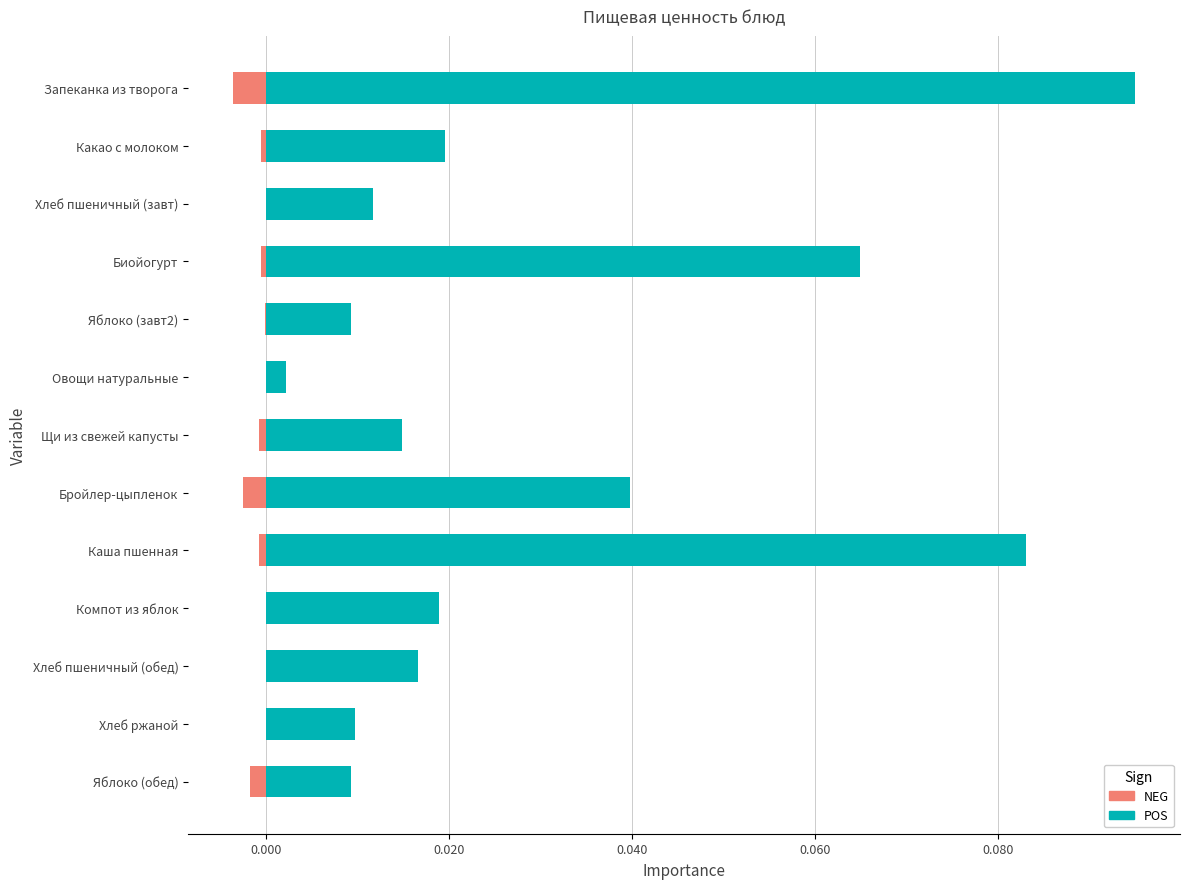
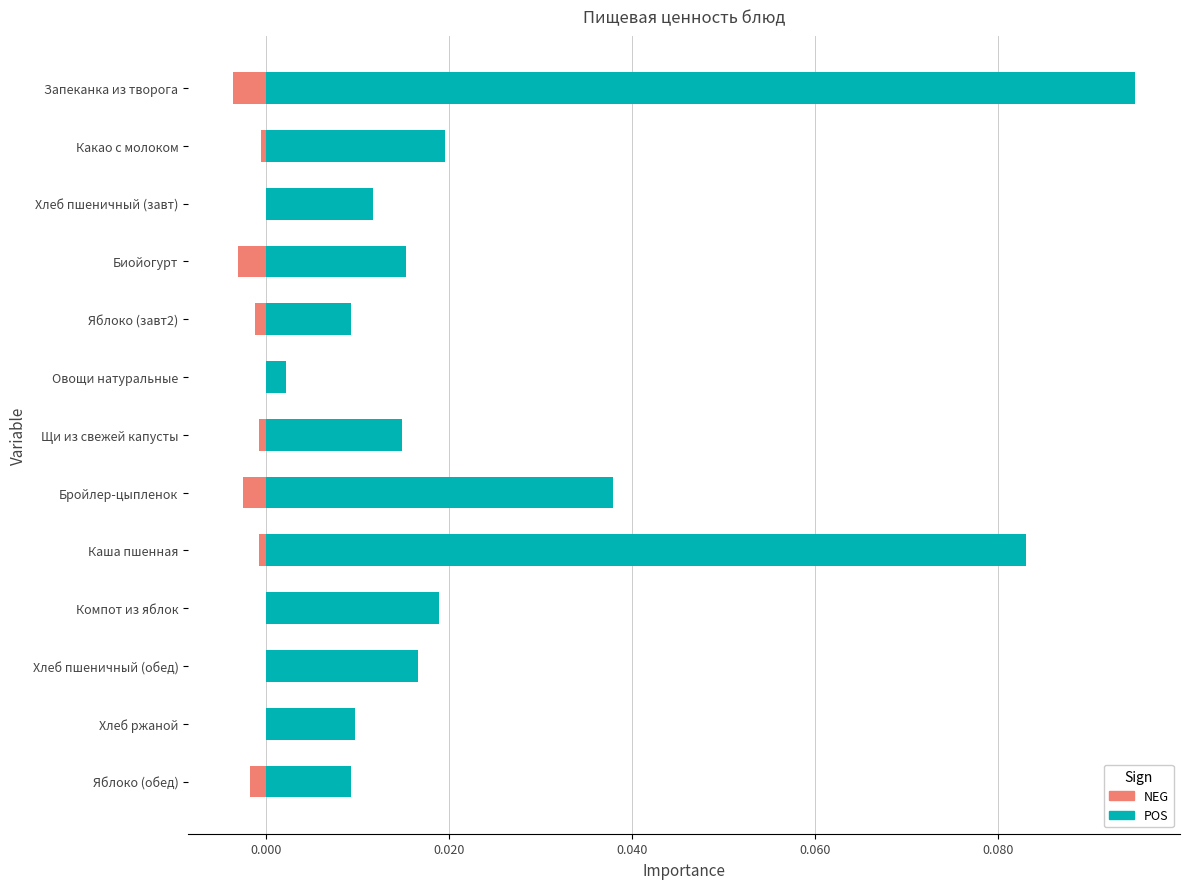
  {
    "POS": {
      "Запеканка из творога": 0.095,
      "Какао с молоком": 0.020,
      "Хлеб пшеничный (завт)": 0.012,
-     "Биойогурт": 0.065,
+     "Биойогурт": 0.015,
      "Яблоко (завт2)": 0.009,
      "Овощи натуральные": 0.002,
      "Щи из свежей капусты": 0.015,
-     "Бройлер-цыпленок": 0.040,
+     "Бройлер-цыпленок": 0.038,
      "Каша пшенная": 0.083,
      "Компот из яблок": 0.019,
      "Хлеб пшеничный (обед)": 0.017,
      "Хлеб ржаной": 0.010,
      "Яблоко (обед)": 0.009
    },
    "NEG": {
      "Запеканка из творога": -0.004,
      "Какао с молоком": -0.001,
-     "Биойогурт": -0.001,
-     "Яблоко (завт2)": 0.000,
+     "Биойогурт": -0.003,
+     "Яблоко (завт2)": -0.001,
      "Щи из свежей капусты": -0.001,
      "Бройлер-цыпленок": -0.003,
      "Каша пшенная": -0.001,
      "Яблоко (обед)": -0.002
    }
  }
